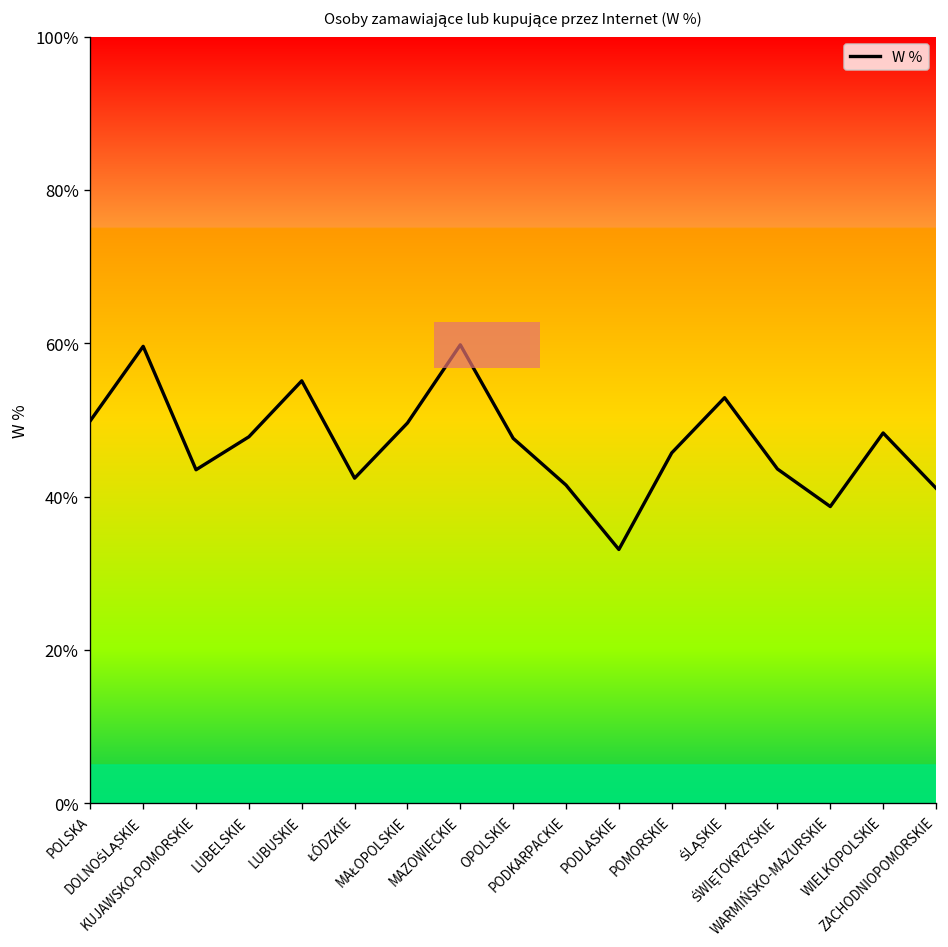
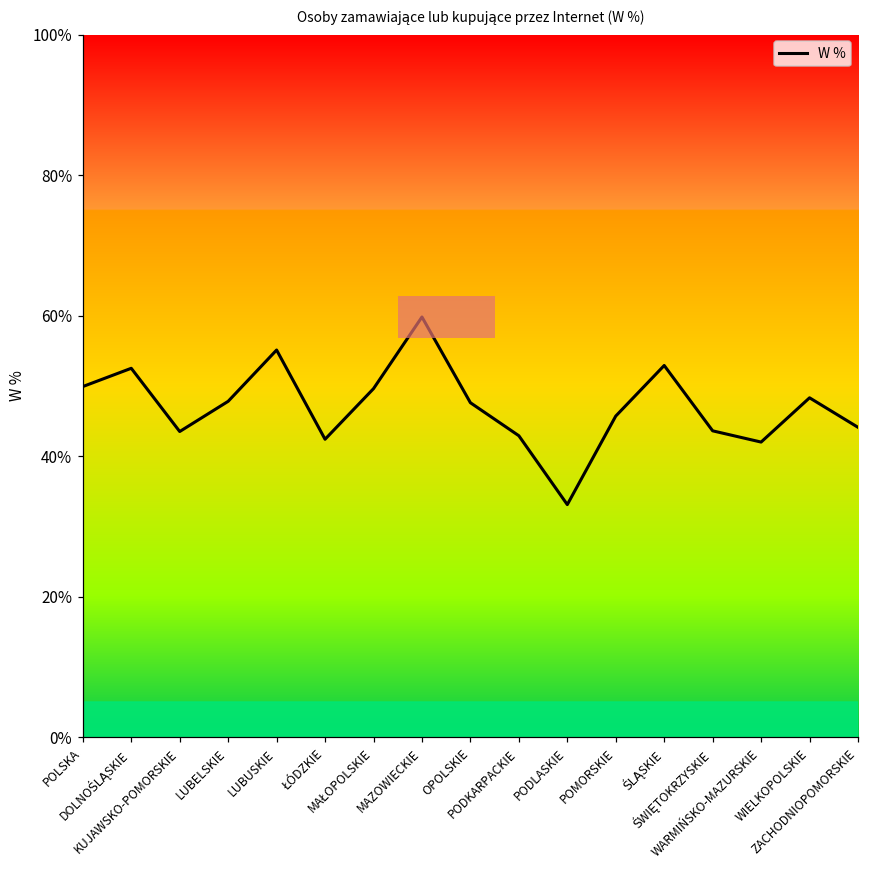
  {
    "POLSKA": "50%",
-   "DOLNOŚLĄSKIE": "60%",
+   "DOLNOŚLĄSKIE": "53%",
    "KUJAWSKO-POMORSKIE": "44%",
    "LUBELSKIE": "48%",
    "LUBUSKIE": "55%",
    "ŁÓDZKIE": "42%",
    "MAŁOPOLSKIE": "50%",
    "OPOLSKIE": "48%",
-   "PODKARPACKIE": "42%",
+   "PODKARPACKIE": "43%",
    "PODLASKIE": "33%",
    "POMORSKIE": "46%",
    "ŚLĄSKIE": "53%",
    "ŚWIĘTOKRZYSKIE": "44%",
-   "WARMIŃSKO-MAZURSKIE": "39%",
+   "WARMIŃSKO-MAZURSKIE": "42%",
    "WIELKOPOLSKIE": "48%",
-   "ZACHODNIOPOMORSKIE": "41%"
+   "ZACHODNIOPOMORSKIE": "44%"
  }
